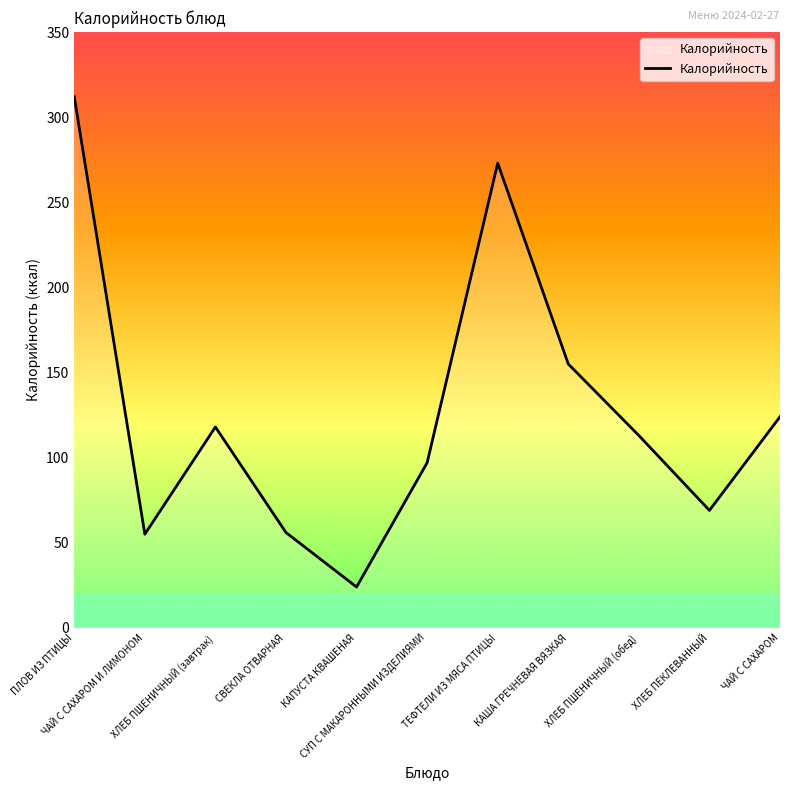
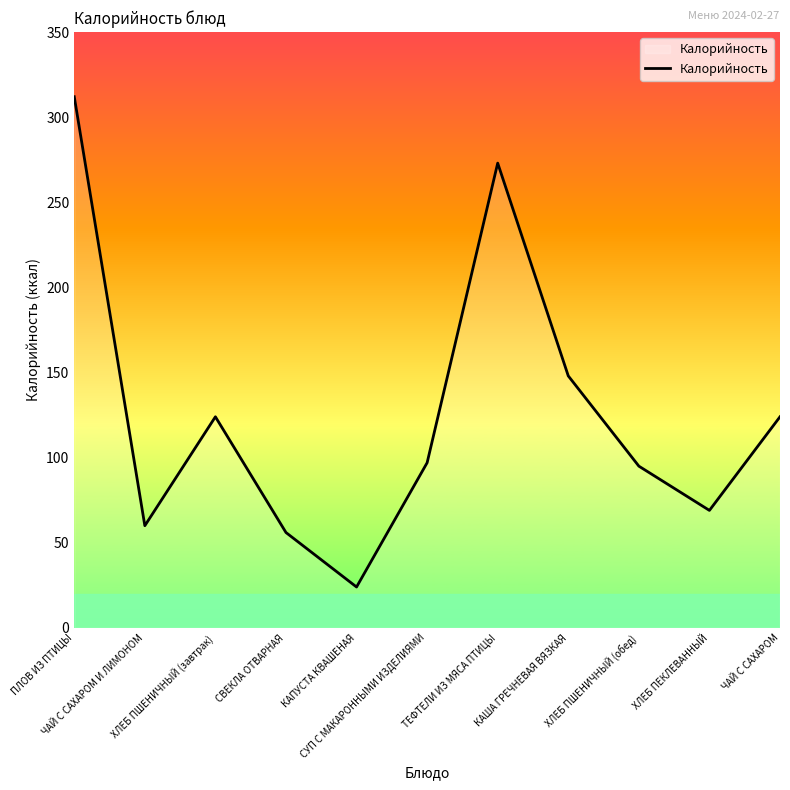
  {
    "ПЛОВ ИЗ ПТИЦЫ": 312,
-   "ЧАЙ С САХАРОМ И ЛИМОНОМ": 55,
-   "ХЛЕБ ПШЕНИЧНЫЙ (завтрак)": 118,
+   "ЧАЙ С САХАРОМ И ЛИМОНОМ": 60,
+   "ХЛЕБ ПШЕНИЧНЫЙ (завтрак)": 124,
    "СВЕКЛА ОТВАРНАЯ": 56,
    "КАПУСТА КВАШЕНАЯ": 24,
    "СУП С МАКАРОННЫМИ ИЗДЕЛИЯМИ": 97,
    "ТЕФТЕЛИ ИЗ МЯСА ПТИЦЫ": 273,
-   "КАША ГРЕЧНЕВАЯ ВЯЗКАЯ": 155,
-   "ХЛЕБ ПШЕНИЧНЫЙ (обед)": 113,
+   "КАША ГРЕЧНЕВАЯ ВЯЗКАЯ": 148,
+   "ХЛЕБ ПШЕНИЧНЫЙ (обед)": 95,
    "ХЛЕБ ПЕКЛЕВАННЫЙ": 69,
    "ЧАЙ С САХАРОМ": 124
  }
